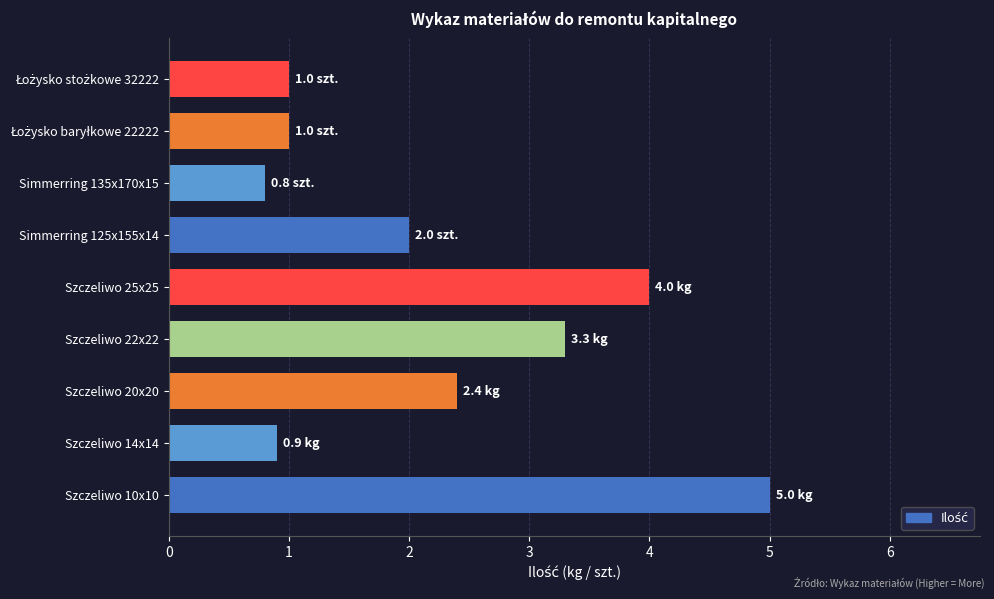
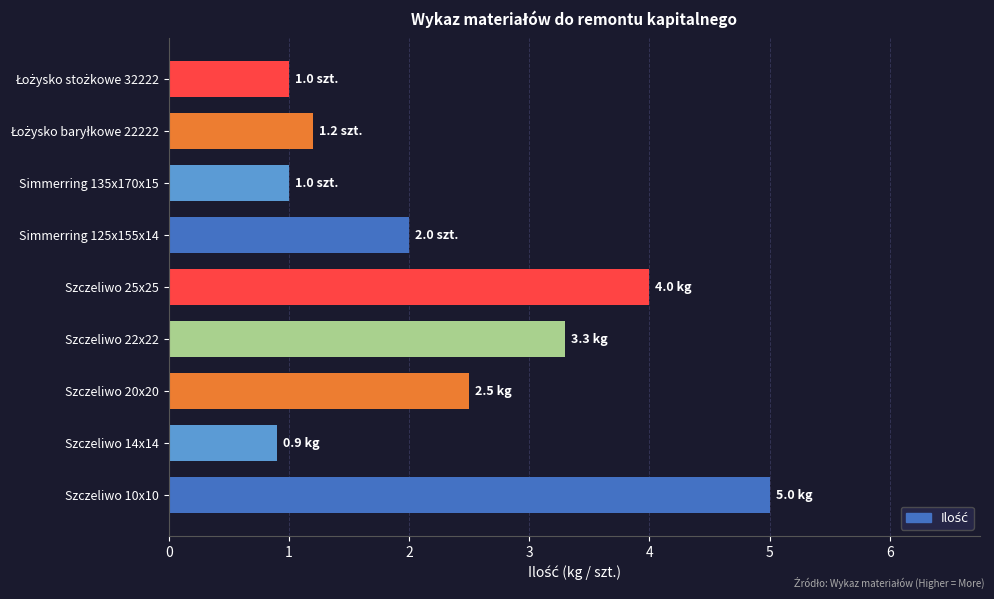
  {
    "Łożysko stożkowe 32222": 1.0,
-   "Łożysko baryłkowe 22222": 1.0,
-   "Simmerring 135x170x15": 0.8,
+   "Łożysko baryłkowe 22222": 1.2,
+   "Simmerring 135x170x15": 1.0,
    "Simmerring 125x155x14": 2.0,
    "Szczeliwo 25x25": 4.0,
    "Szczeliwo 22x22": 3.3,
-   "Szczeliwo 20x20": 2.4,
+   "Szczeliwo 20x20": 2.5,
    "Szczeliwo 14x14": 0.9,
    "Szczeliwo 10x10": 5.0
  }
